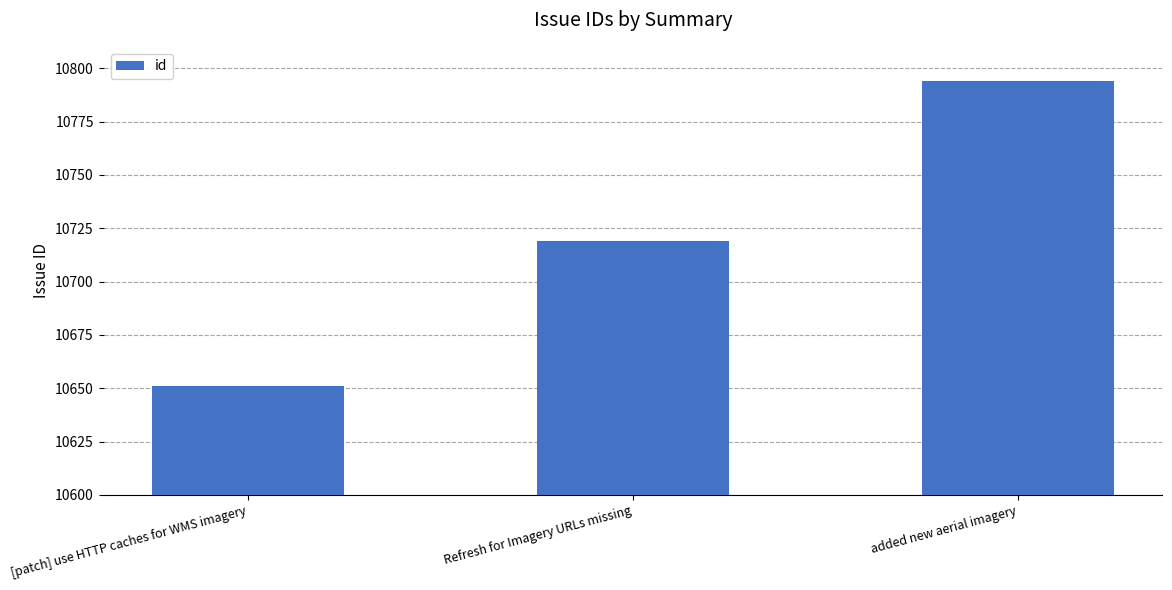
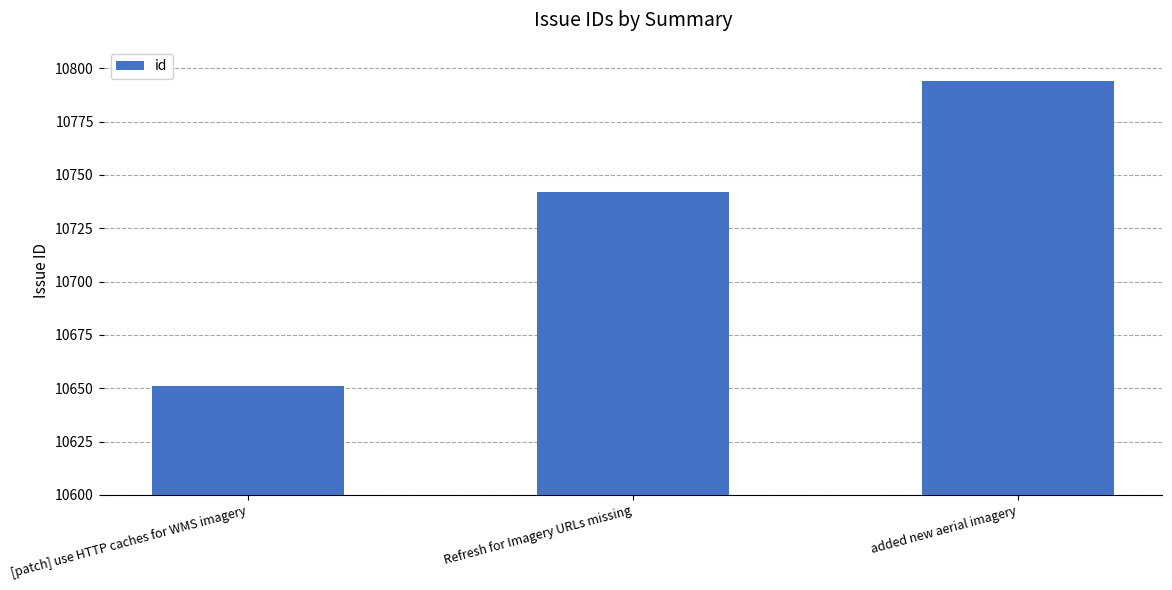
  {
    "[patch] use HTTP caches for WMS imagery": 10651,
-   "Refresh for Imagery URLs missing": 10719,
+   "Refresh for Imagery URLs missing": 10742,
    "added new aerial imagery": 10794
  }
